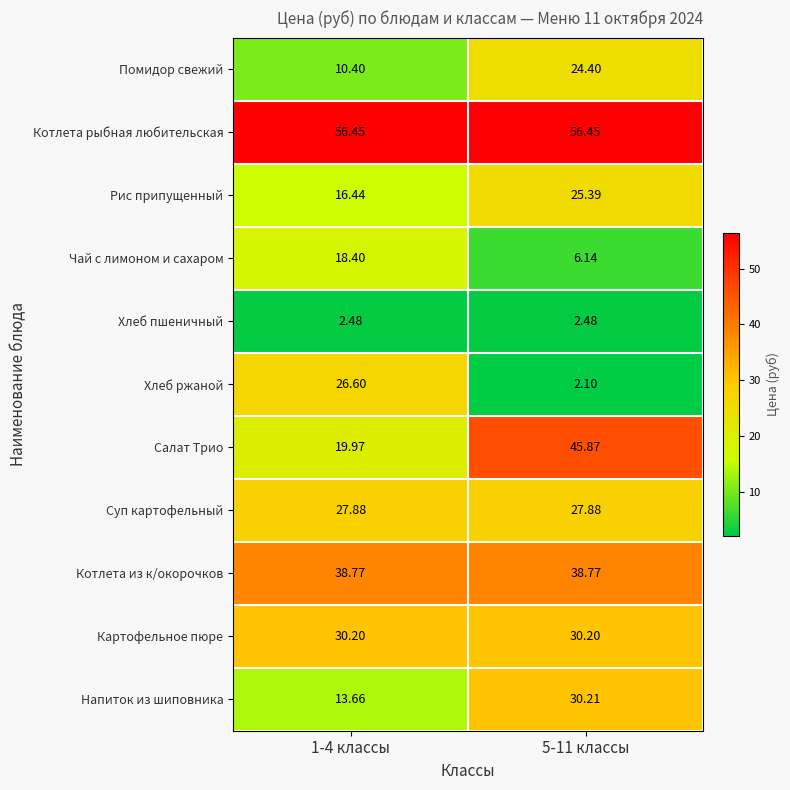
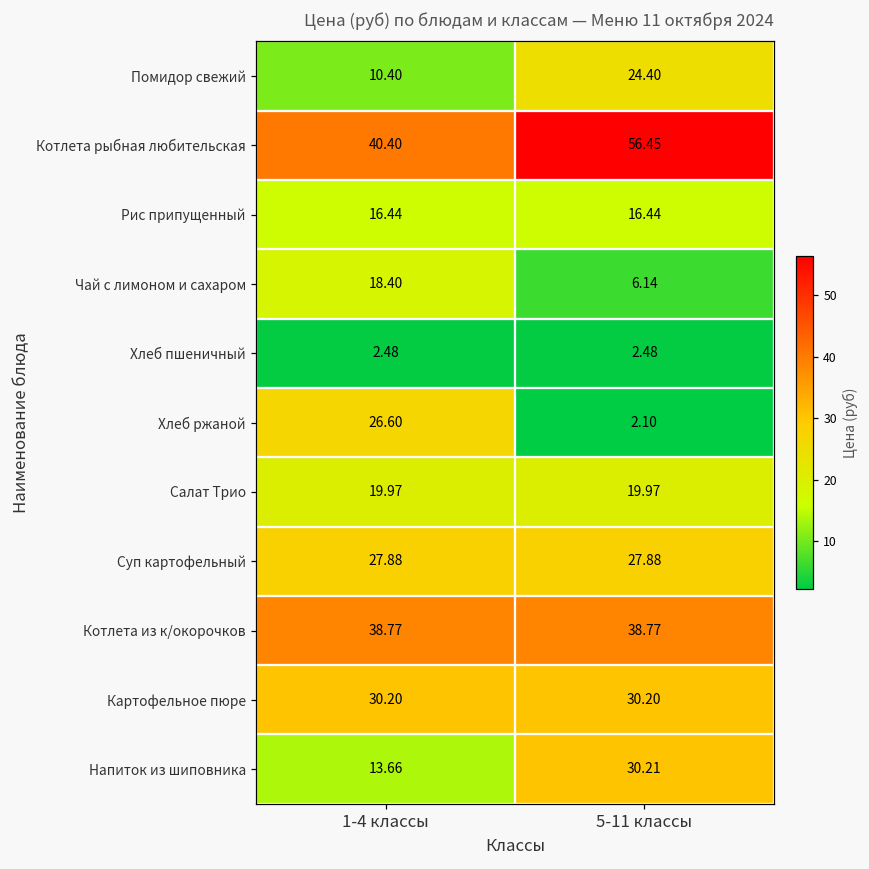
  {
    "Помидор свежий": {
      "1-4 классы": 10.40,
      "5-11 классы": 24.40
    },
    "Котлета рыбная любительская": {
-     "1-4 классы": 56.45,
+     "1-4 классы": 40.40,
      "5-11 классы": 56.45
    },
    "Рис припущенный": {
      "1-4 классы": 16.44,
-     "5-11 классы": 25.39
+     "5-11 классы": 16.44
    },
    "Чай с лимоном и сахаром": {
      "1-4 классы": 18.40,
      "5-11 классы": 6.14
    },
    "Хлеб пшеничный": {
      "1-4 классы": 2.48,
      "5-11 классы": 2.48
    },
    "Хлеб ржаной": {
      "1-4 классы": 26.60,
      "5-11 классы": 2.10
    },
    "Салат Трио": {
      "1-4 классы": 19.97,
-     "5-11 классы": 45.87
+     "5-11 классы": 19.97
    },
    "Суп картофельный": {
      "1-4 классы": 27.88,
      "5-11 классы": 27.88
    },
    "Котлета из к/окорочков": {
      "1-4 классы": 38.77,
      "5-11 классы": 38.77
    },
    "Картофельное пюре": {
      "1-4 классы": 30.20,
      "5-11 классы": 30.20
    },
    "Напиток из шиповника": {
      "1-4 классы": 13.66,
      "5-11 классы": 30.21
    }
  }
